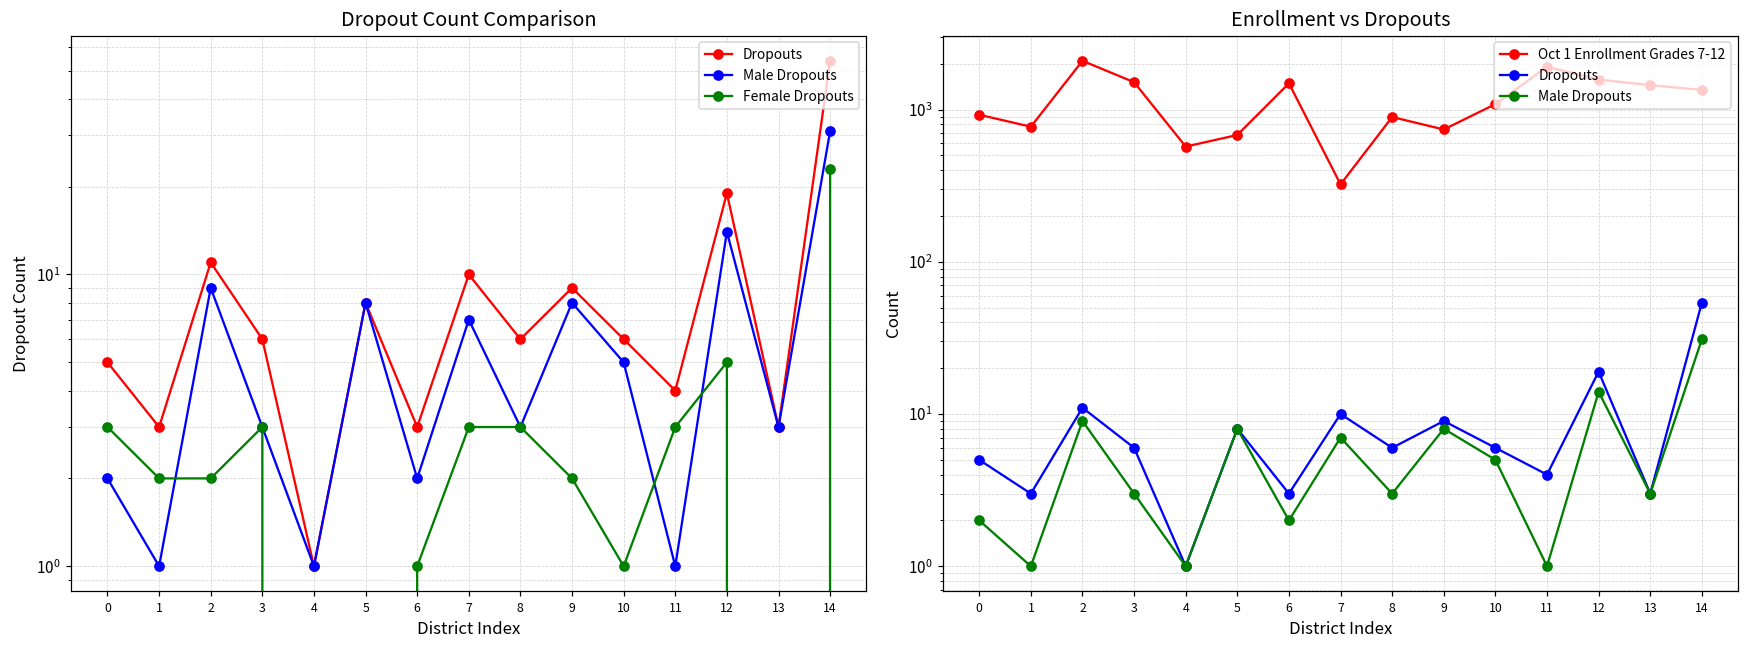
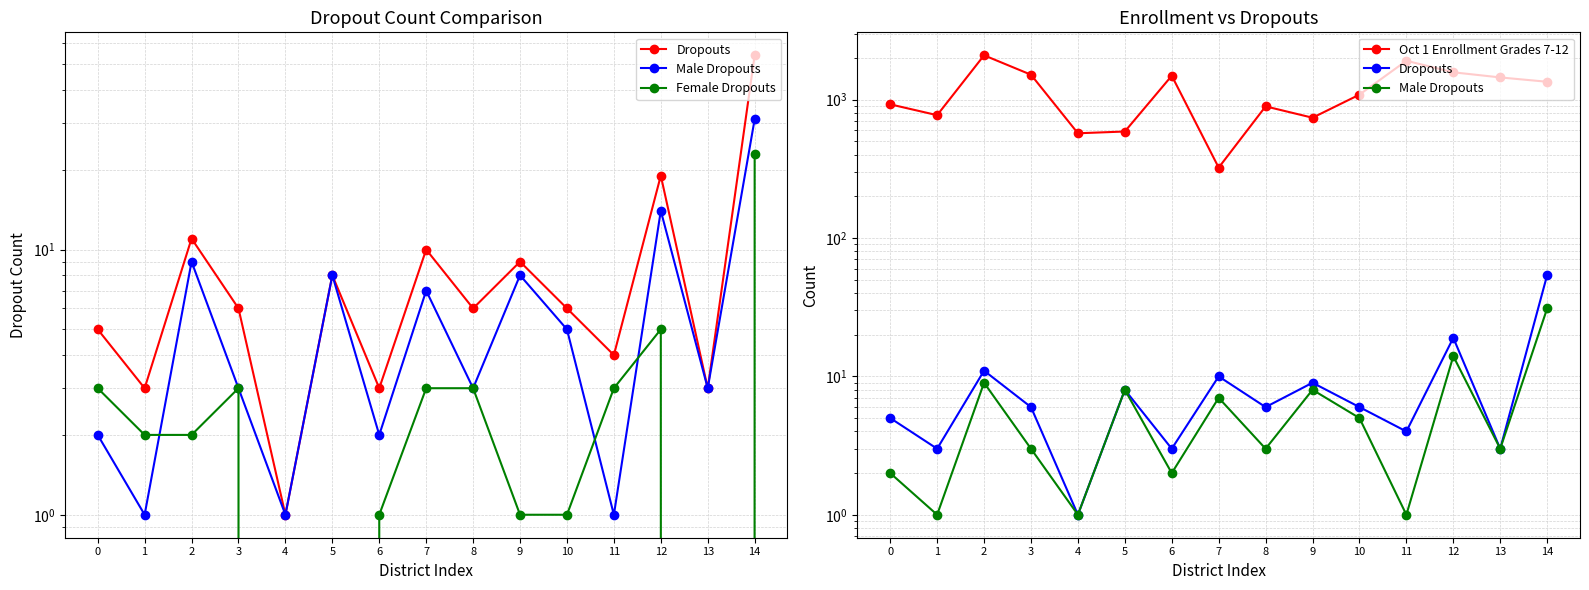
  {
    "Dropout Count Comparison": {
      "Female Dropouts": {
        "0": 3,
        "1": 2,
        "2": 2,
        "6": 1,
        "7": 3,
-       "9": 2,
+       "9": 1,
        "10": 1,
        "11": 3,
        "12": 5,
        "14": 23
      }
    },
    "Enrollment vs Dropouts": {
      "Oct 1 Enrollment Grades 7-12": {
        "0": 900,
        "1": 800,
        "2": 2100,
        "3": 1500,
        "4": 570,
-       "5": 700,
+       "5": 590,
        "6": 1500,
        "7": 320,
        "8": 900,
        "9": 700
      },
      "Dropouts": {
        "0": 5,
        "1": 3,
        "2": 11,
        "3": 6,
        "6": 3,
        "7": 10,
        "8": 6,
        "9": 9,
        "10": 6,
        "11": 4,
        "12": 19,
        "14": 54
      },
      "Male Dropouts": {
        "0": 2,
        "1": 1,
        "2": 9,
        "3": 3,
        "6": 2,
        "7": 7,
        "8": 3,
        "9": 8,
        "10": 5,
        "11": 1,
        "12": 14,
        "14": 31
      }
    }
  }
